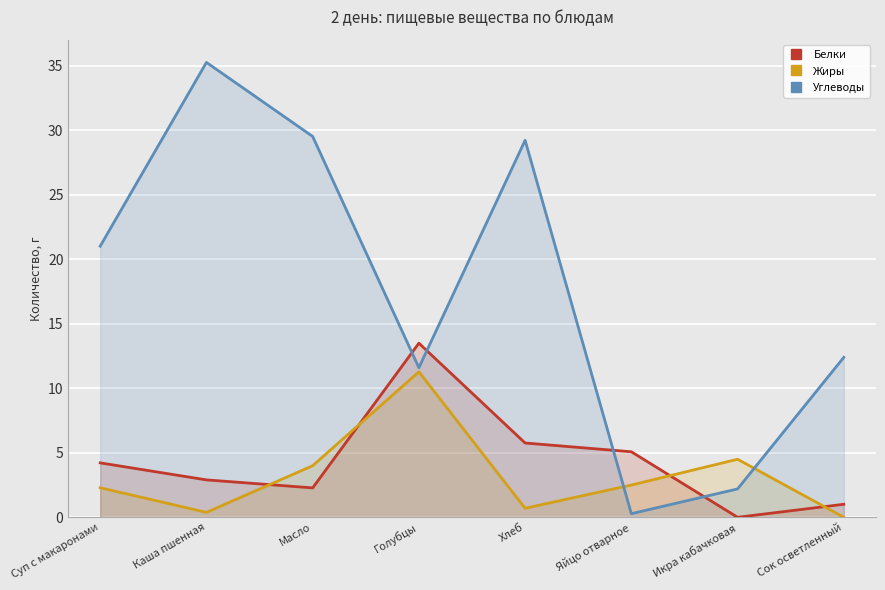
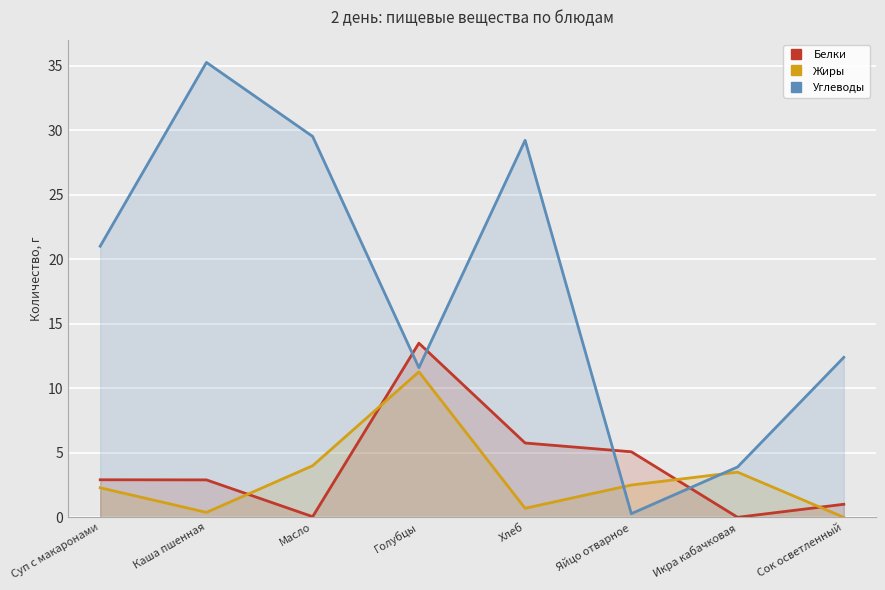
  {
    "Белки": {
-     "Суп с макаронами": 4.2,
+     "Суп с макаронами": 2.9,
      "Каша пшенная": 2.9,
-     "Масло": 2.3,
+     "Масло": 0.1,
      "Голубцы": 13.5,
      "Хлеб": 5.8,
      "Яйцо отварное": 5.1,
      "Икра кабачковая": 0.0,
      "Сок осветленный": 1.0
    },
    "Жиры": {
      "Суп с макаронами": 2.3,
      "Каша пшенная": 0.4,
      "Масло": 4.0,
      "Голубцы": 11.3,
      "Хлеб": 0.7,
      "Яйцо отварное": 2.5,
-     "Икра кабачковая": 4.5,
+     "Икра кабачковая": 3.5,
      "Сок осветленный": 0.0
    },
    "Углеводы": {
      "Суп с макаронами": 21.0,
      "Каша пшенная": 35.3,
      "Масло": 29.5,
      "Голубцы": 11.6,
      "Хлеб": 29.2,
      "Яйцо отварное": 0.3,
-     "Икра кабачковая": 2.2,
+     "Икра кабачковая": 3.9,
      "Сок осветленный": 12.4
    }
  }
